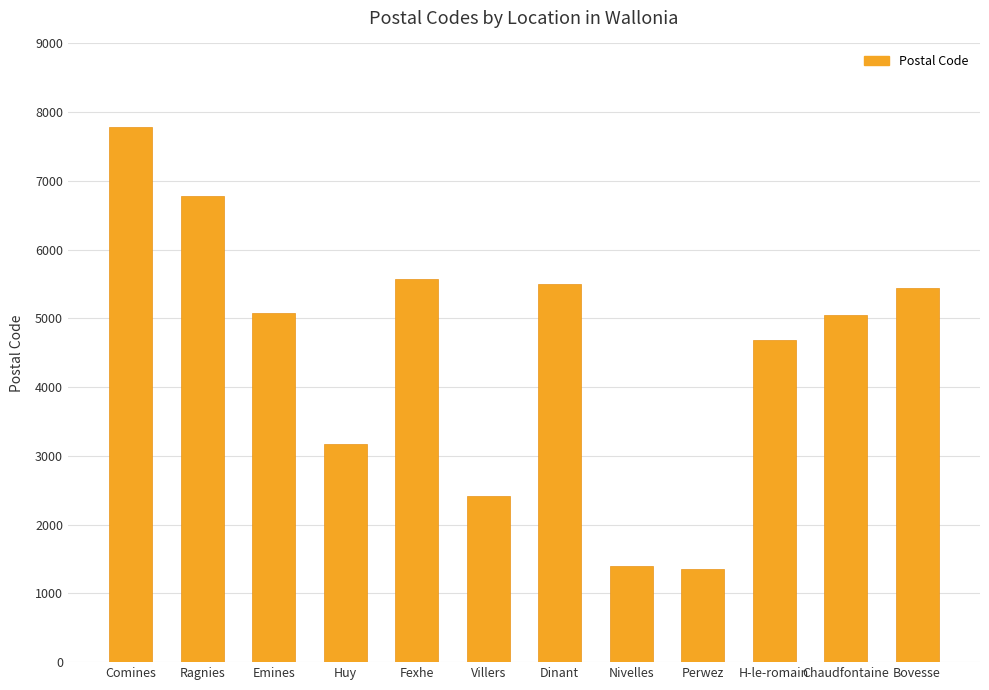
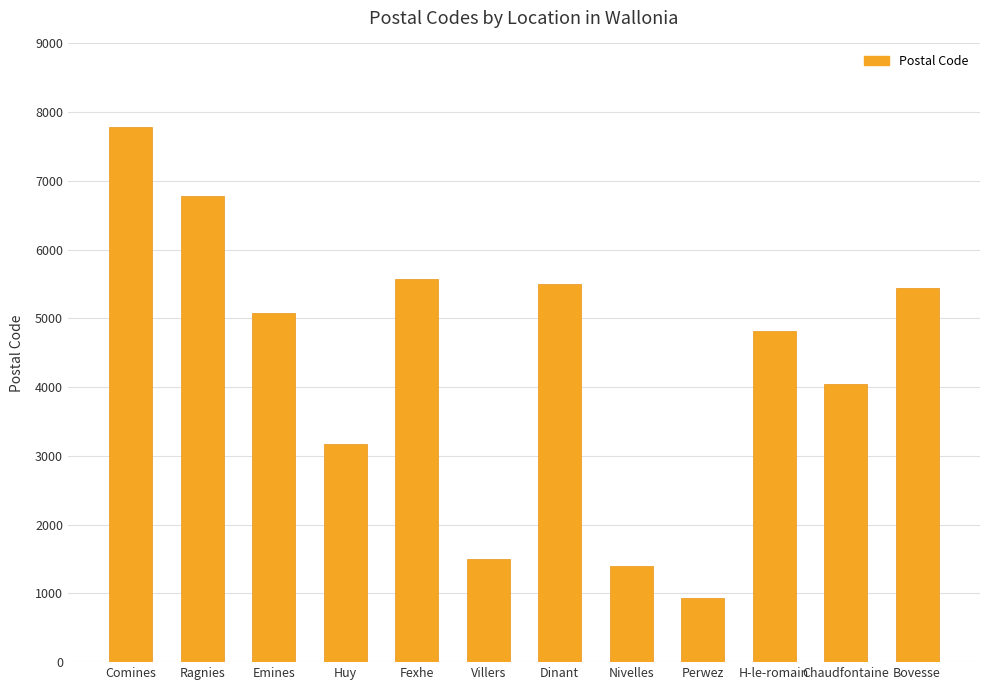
  {
    "Comines": 7800,
    "Ragnies": 6800,
    "Emines": 5100,
    "Huy": 3200,
    "Fexhe": 5600,
-   "Villers": 2400,
+   "Villers": 1500,
    "Dinant": 5500,
    "Nivelles": 1400,
-   "Perwez": 1400,
-   "H-le-romain": 4700,
-   "Chaudfontaine": 5000,
+   "Perwez": 900,
+   "H-le-romain": 4800,
+   "Chaudfontaine": 4100,
    "Bovesse": 5400
  }
